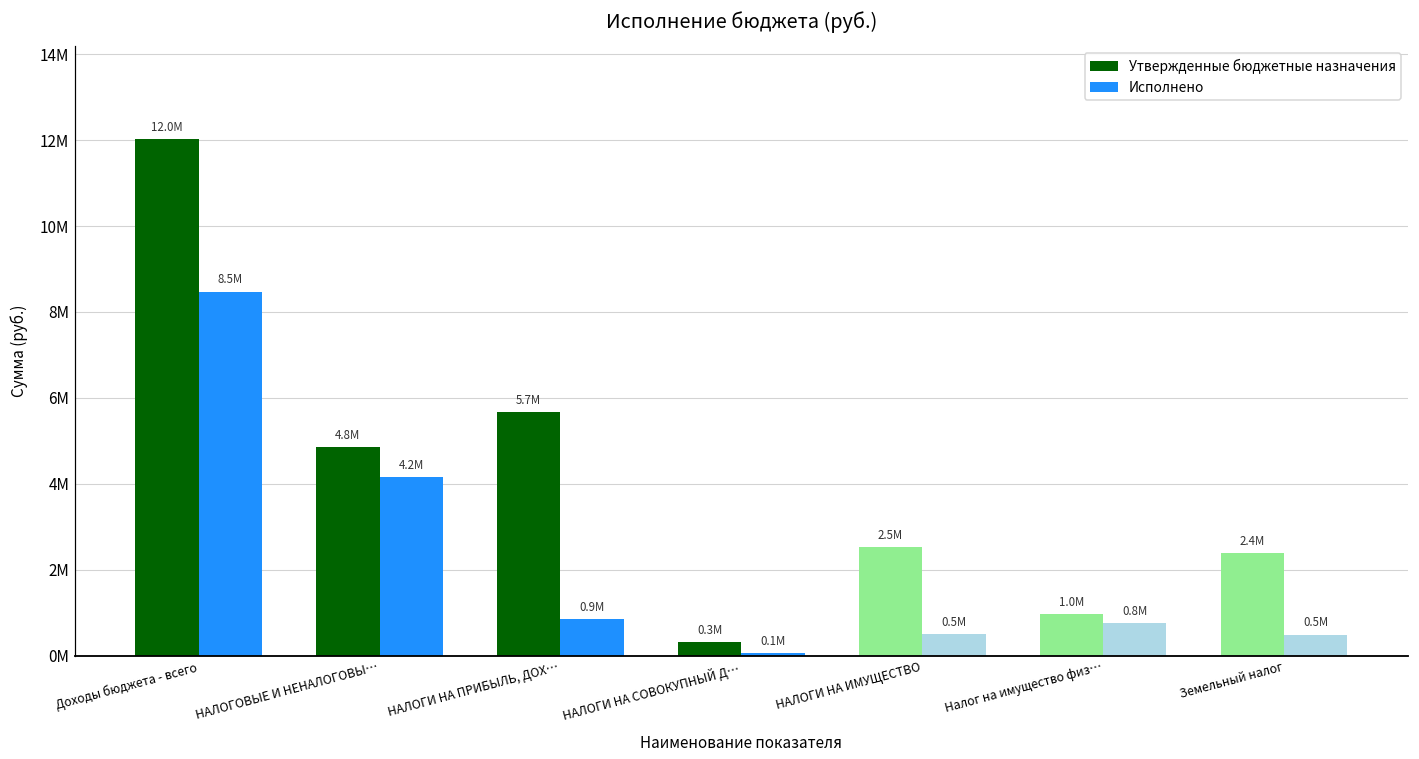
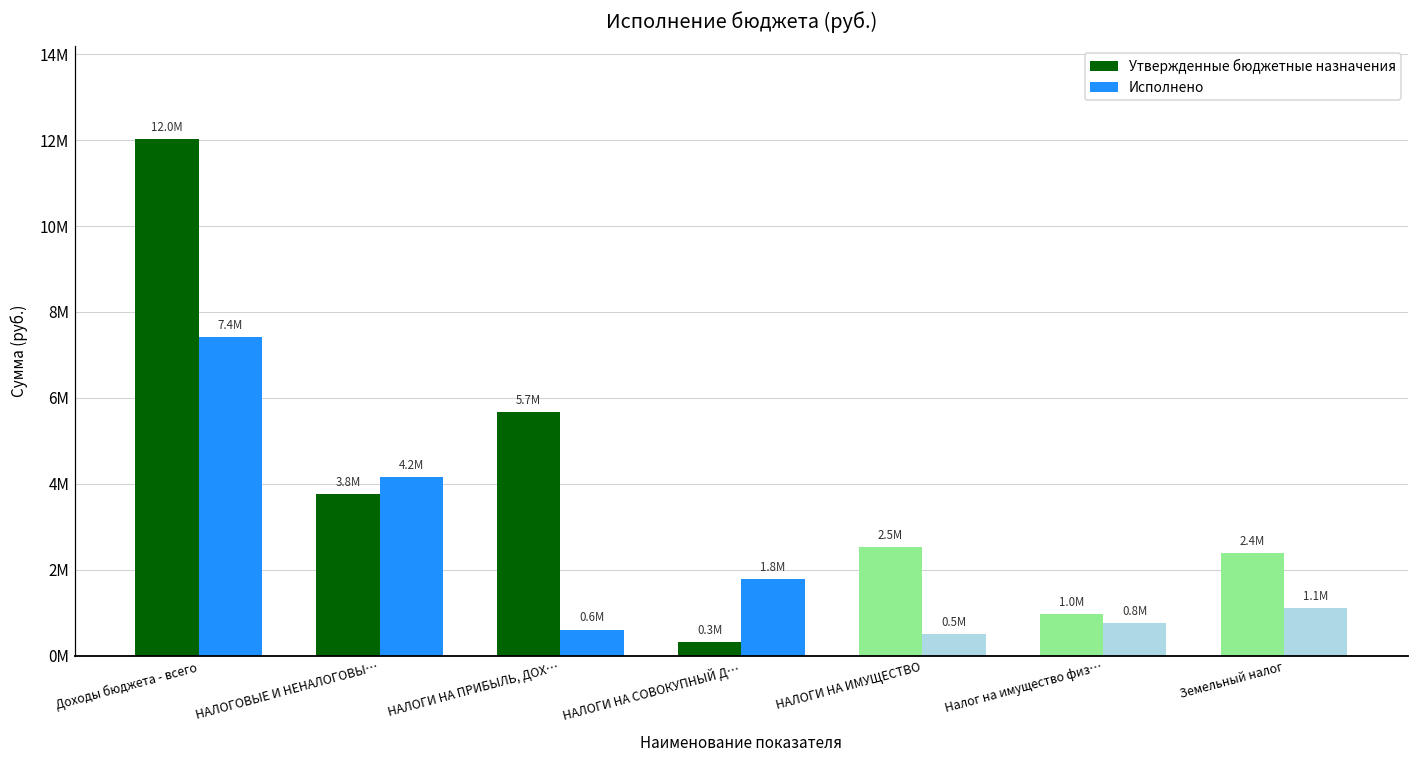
  {
    "Утвержденные бюджетные назначения": {
      "Доходы бюджета - всего": "12.0M",
-     "НАЛОГОВЫЕ И НЕНАЛОГОВЫ…": "4.8M",
+     "НАЛОГОВЫЕ И НЕНАЛОГОВЫ…": "3.8M",
      "НАЛОГИ НА ПРИБЫЛЬ, ДОХ…": "5.7M",
      "НАЛОГИ НА СОВОКУПНЫЙ Д…": "0.3M",
      "НАЛОГИ НА ИМУЩЕСТВО": "2.5M",
      "Налог на имущество физ…": "1.0M",
      "Земельный налог": "2.4M"
    },
    "Исполнено": {
-     "Доходы бюджета - всего": "8.5M",
+     "Доходы бюджета - всего": "7.4M",
      "НАЛОГОВЫЕ И НЕНАЛОГОВЫ…": "4.2M",
-     "НАЛОГИ НА ПРИБЫЛЬ, ДОХ…": "0.9M",
-     "НАЛОГИ НА СОВОКУПНЫЙ Д…": "0.1M",
+     "НАЛОГИ НА ПРИБЫЛЬ, ДОХ…": "0.6M",
+     "НАЛОГИ НА СОВОКУПНЫЙ Д…": "1.8M",
      "НАЛОГИ НА ИМУЩЕСТВО": "0.5M",
      "Налог на имущество физ…": "0.8M",
-     "Земельный налог": "0.5M"
+     "Земельный налог": "1.1M"
    }
  }
